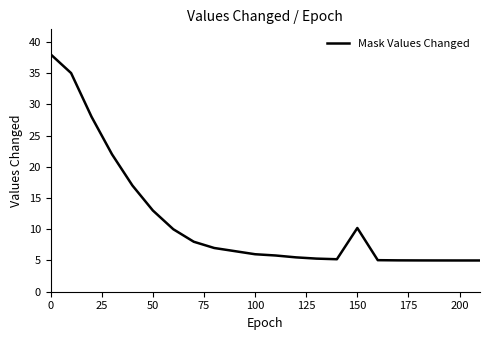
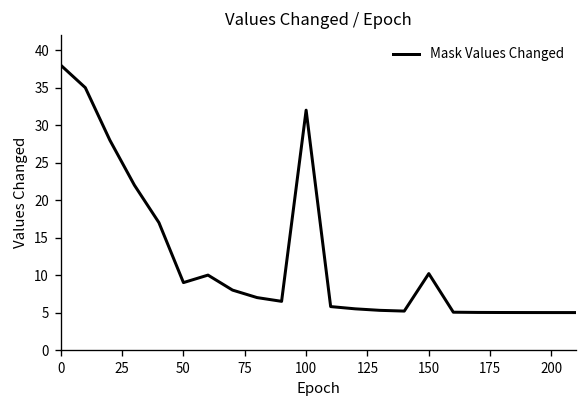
  {
    "0": 38,
-   "50": 13,
-   "100": 6,
+   "50": 9,
+   "100": 32,
    "150": 10,
    "200": 5
  }
